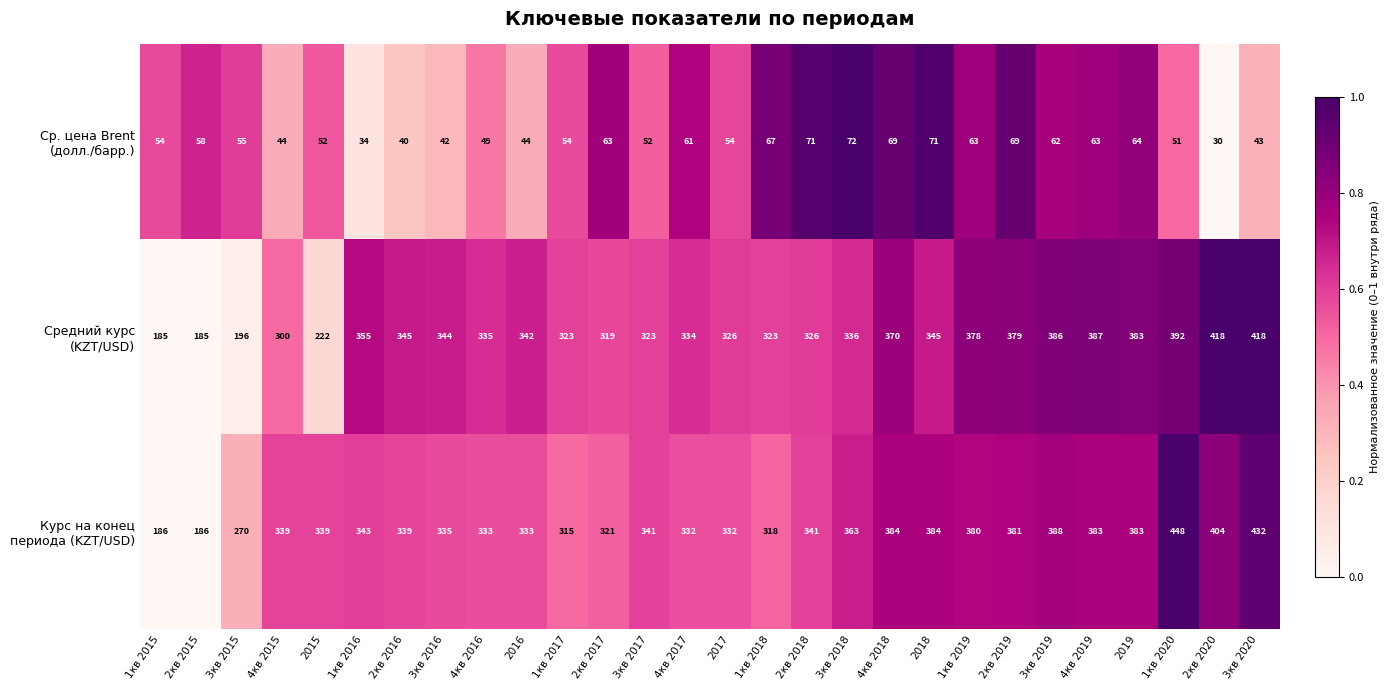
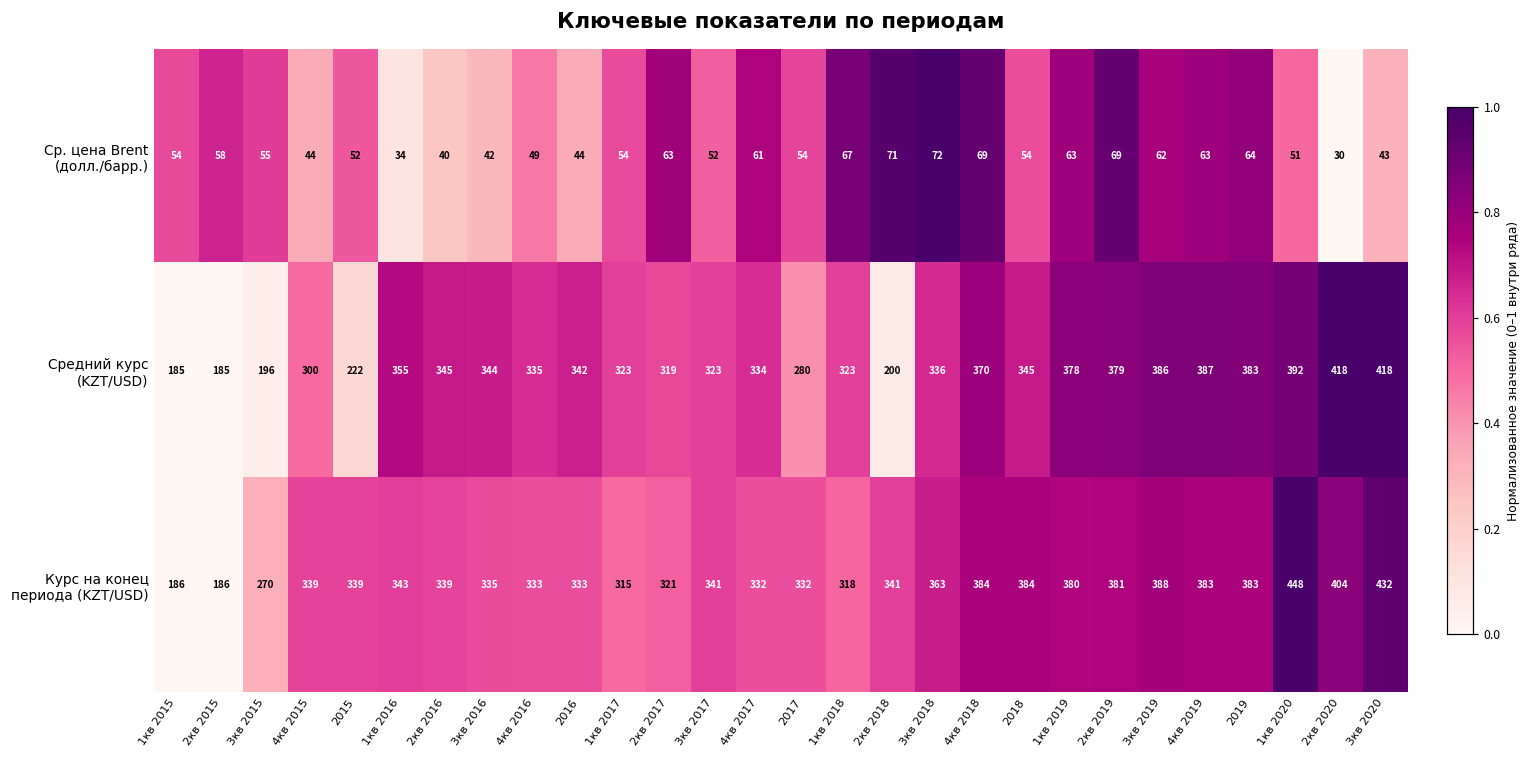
  {
    "Ср. цена Brent (долл./барр.)": {
      "1кв 2015": 54,
      "2кв 2015": 58,
      "3кв 2015": 55,
      "4кв 2015": 44,
      "2015": 52,
      "1кв 2016": 34,
      "2кв 2016": 40,
      "3кв 2016": 42,
      "4кв 2016": 49,
      "2016": 44,
      "1кв 2017": 54,
      "2кв 2017": 63,
      "3кв 2017": 52,
      "4кв 2017": 61,
      "2017": 54,
      "1кв 2018": 67,
      "2кв 2018": 71,
      "3кв 2018": 72,
      "4кв 2018": 69,
-     "2018": 71,
+     "2018": 54,
      "1кв 2019": 63,
      "2кв 2019": 69,
      "3кв 2019": 62,
      "4кв 2019": 63,
      "2019": 64,
      "1кв 2020": 51,
      "2кв 2020": 30,
      "3кв 2020": 43
    },
    "Средний курс (KZT/USD)": {
      "1кв 2015": 185,
      "2кв 2015": 185,
      "3кв 2015": 196,
      "4кв 2015": 300,
      "2015": 222,
      "1кв 2016": 355,
      "2кв 2016": 345,
      "3кв 2016": 344,
      "4кв 2016": 335,
      "2016": 342,
      "1кв 2017": 323,
      "2кв 2017": 319,
      "3кв 2017": 323,
      "4кв 2017": 334,
-     "2017": 326,
+     "2017": 280,
      "1кв 2018": 323,
-     "2кв 2018": 326,
+     "2кв 2018": 200,
      "3кв 2018": 336,
      "4кв 2018": 370,
      "2018": 345,
      "1кв 2019": 378,
      "2кв 2019": 379,
      "3кв 2019": 386,
      "4кв 2019": 387,
      "2019": 383,
      "1кв 2020": 392,
      "2кв 2020": 418,
      "3кв 2020": 418
    },
    "Курс на конец периода (KZT/USD)": {
      "1кв 2015": 186,
      "2кв 2015": 186,
      "3кв 2015": 270,
      "4кв 2015": 339,
      "2015": 339,
      "1кв 2016": 343,
      "2кв 2016": 339,
      "3кв 2016": 335,
      "4кв 2016": 333,
      "2016": 333,
      "1кв 2017": 315,
      "2кв 2017": 321,
      "3кв 2017": 341,
      "4кв 2017": 332,
      "2017": 332,
      "1кв 2018": 318,
      "2кв 2018": 341,
      "3кв 2018": 363,
      "4кв 2018": 384,
      "2018": 384,
      "1кв 2019": 380,
      "2кв 2019": 381,
      "3кв 2019": 388,
      "4кв 2019": 383,
      "2019": 383,
      "1кв 2020": 448,
      "2кв 2020": 404,
      "3кв 2020": 432
    }
  }
